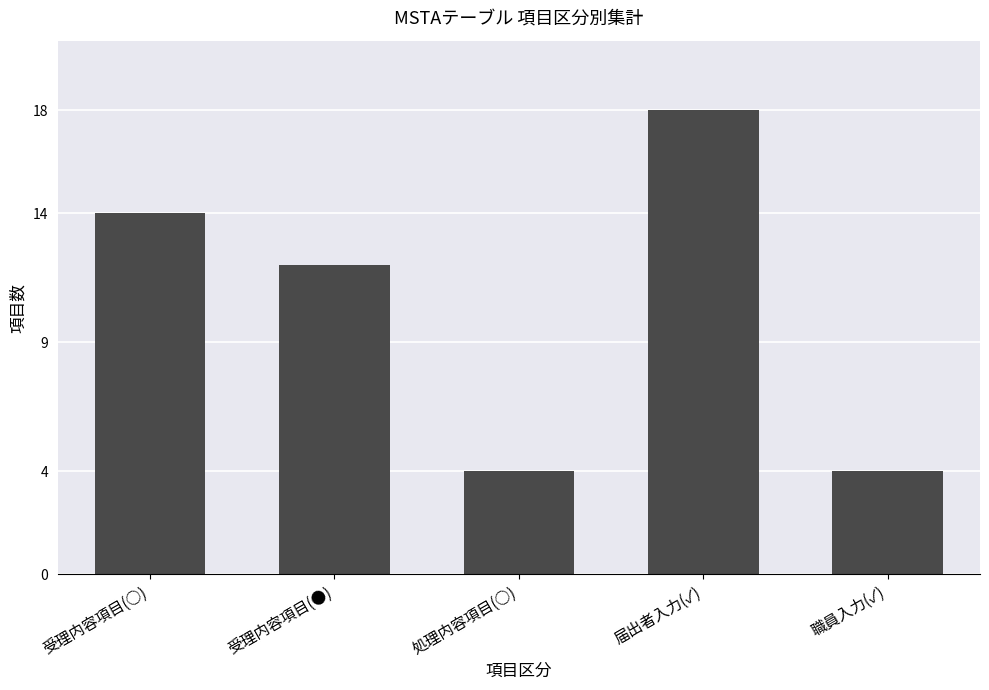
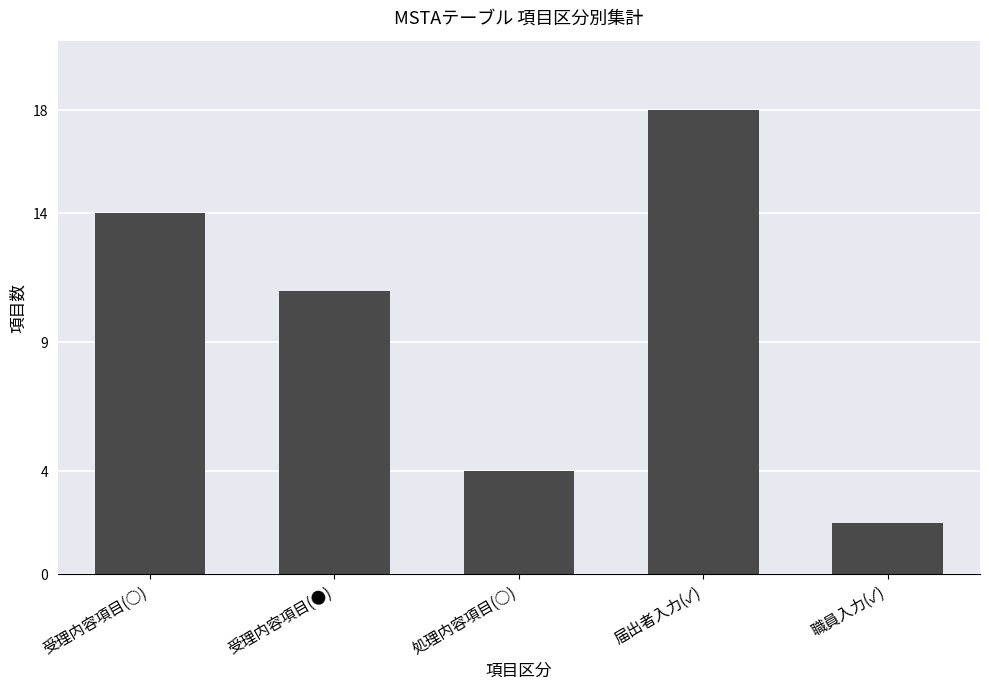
  {
    "受理内容項目(○)": 14,
-   "受理内容項目(●)": 12,
+   "受理内容項目(●)": 11,
    "処理内容項目(○)": 4,
    "届出者入力(✓)": 18,
-   "職員入力(✓)": 4
+   "職員入力(✓)": 2
  }
